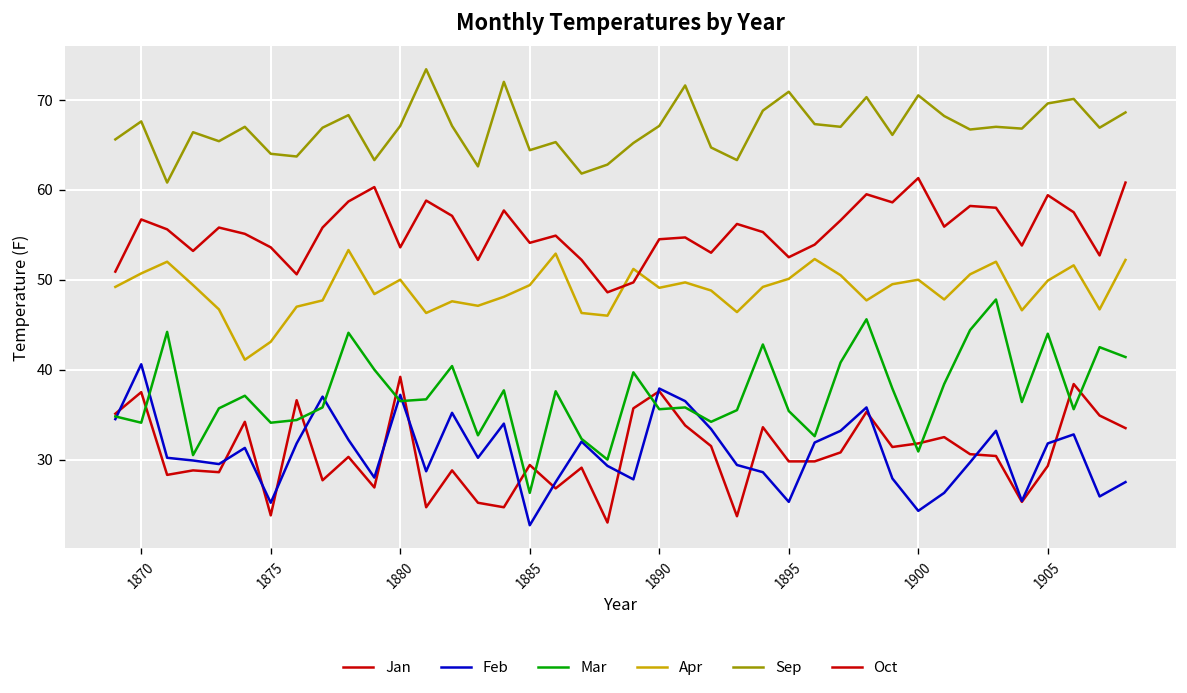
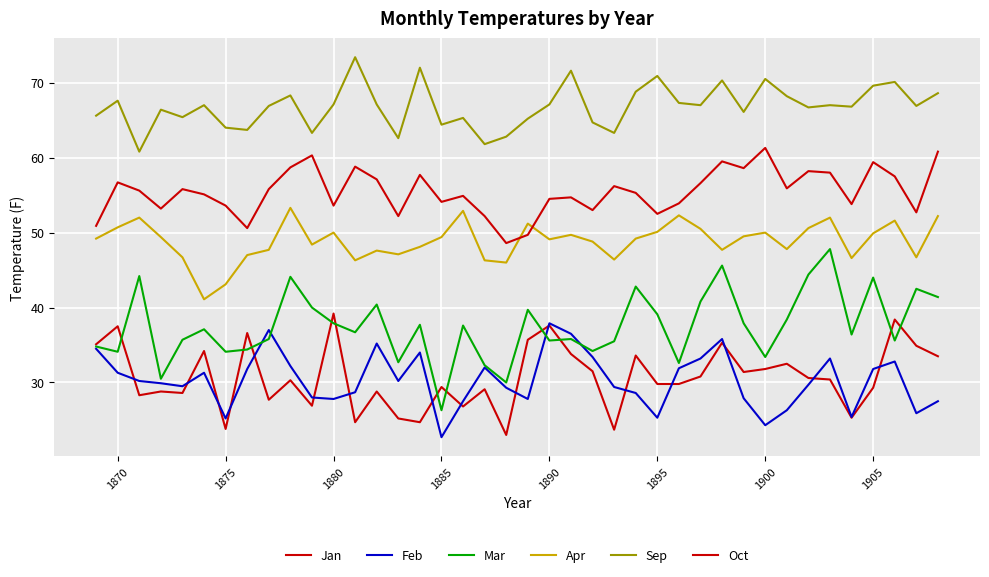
  {
    "Feb": {
-     "1870": 41,
+     "1870": 31,
      "1875": 25,
-     "1880": 37,
+     "1880": 28,
      "1885": 23,
      "1895": 25,
      "1900": 24,
      "1905": 32
    },
    "Mar": {
      "1870": 34,
      "1875": 34,
-     "1880": 37,
+     "1880": 38,
      "1885": 26,
      "1890": 36,
-     "1895": 35,
-     "1900": 31,
+     "1895": 39,
+     "1900": 33,
      "1905": 44
    }
  }
